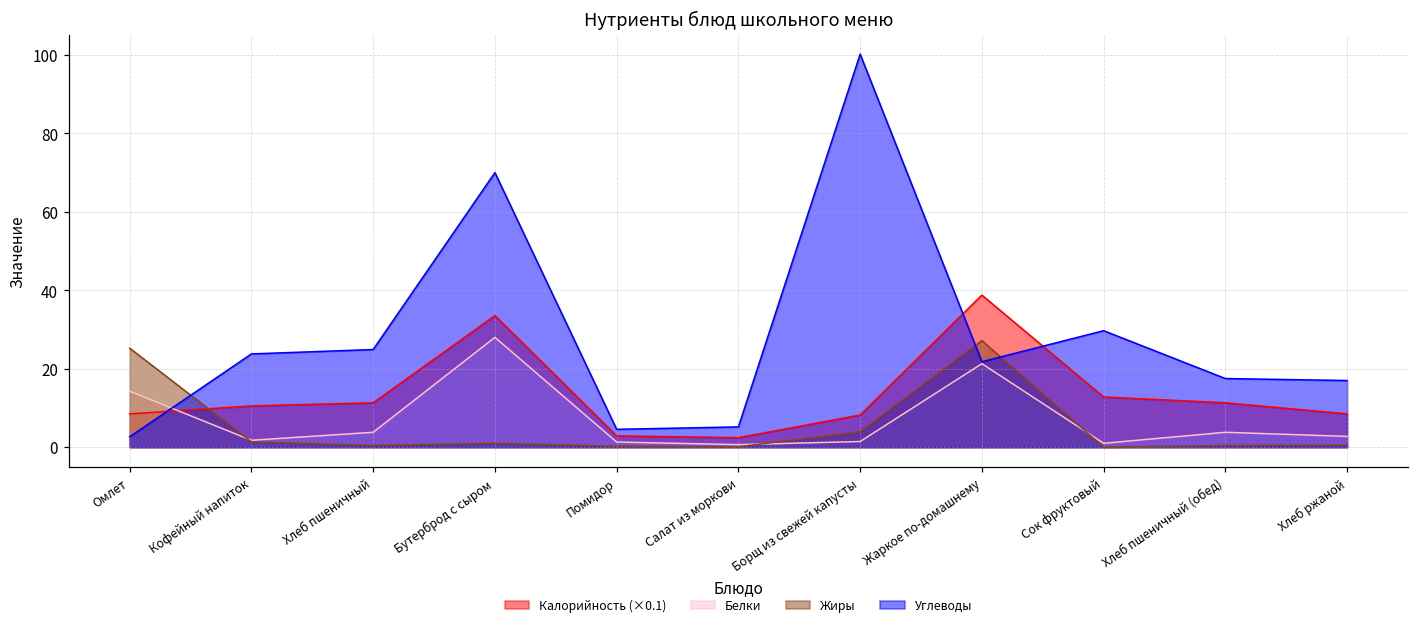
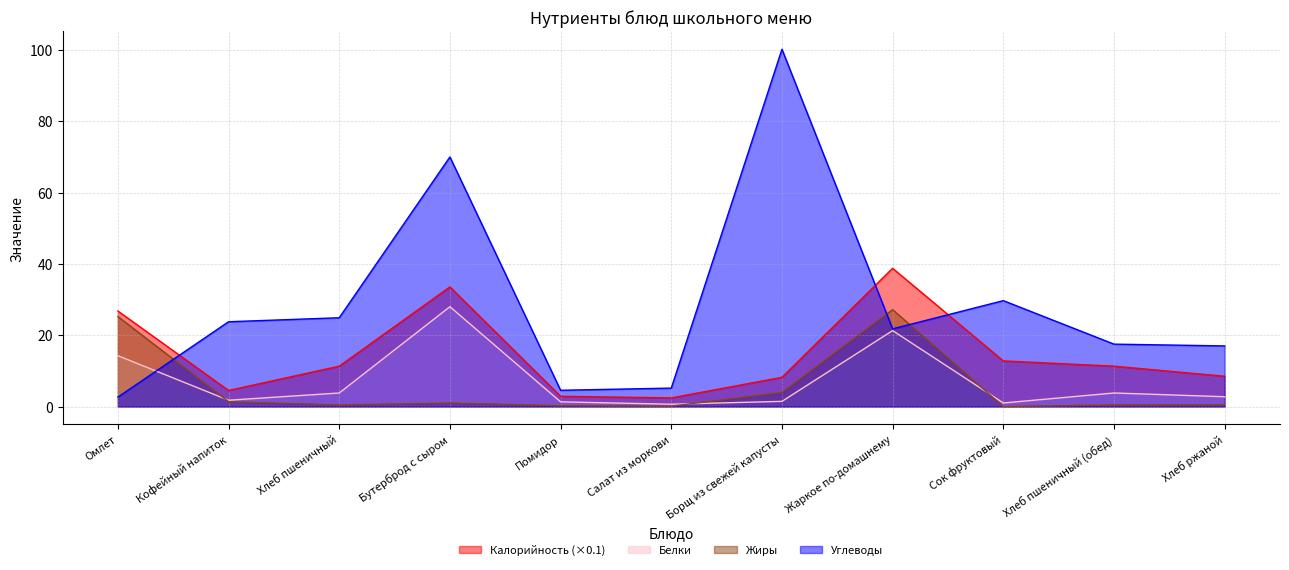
  {
    "Калорийность (×0.1)": {
-     "Омлет": 8,
-     "Кофейный напиток": 11,
+     "Омлет": 27,
+     "Кофейный напиток": 5,
      "Хлеб пшеничный": 11,
      "Бутерброд с сыром": 34,
      "Помидор": 3,
      "Салат из моркови": 2,
      "Борщ из свежей капусты": 8,
      "Жаркое по-домашнему": 39,
      "Сок фруктовый": 13,
      "Хлеб пшеничный (обед)": 11,
      "Хлеб ржаной": 9
    },
    "Белки": {
      "Омлет": 14,
      "Хлеб пшеничный": 4,
      "Бутерброд с сыром": 28,
      "Помидор": 1,
      "Борщ из свежей капусты": 1,
      "Сок фруктовый": 1,
      "Хлеб пшеничный (обед)": 4,
      "Хлеб ржаной": 3
    },
    "Жиры": {
      "Омлет": 25,
      "Хлеб пшеничный": 0,
      "Бутерброд с сыром": 1,
      "Помидор": 0,
      "Борщ из свежей капусты": 4,
      "Жаркое по-домашнему": 27,
      "Сок фруктовый": 0,
      "Хлеб пшеничный (обед)": 0,
      "Хлеб ржаной": 1
    },
    "Углеводы": {
      "Омлет": 3,
      "Кофейный напиток": 24,
      "Хлеб пшеничный": 25,
      "Бутерброд с сыром": 70,
      "Помидор": 5,
      "Салат из моркови": 5,
      "Борщ из свежей капусты": 100,
      "Сок фруктовый": 30,
      "Хлеб пшеничный (обед)": 18,
      "Хлеб ржаной": 17
    }
  }
